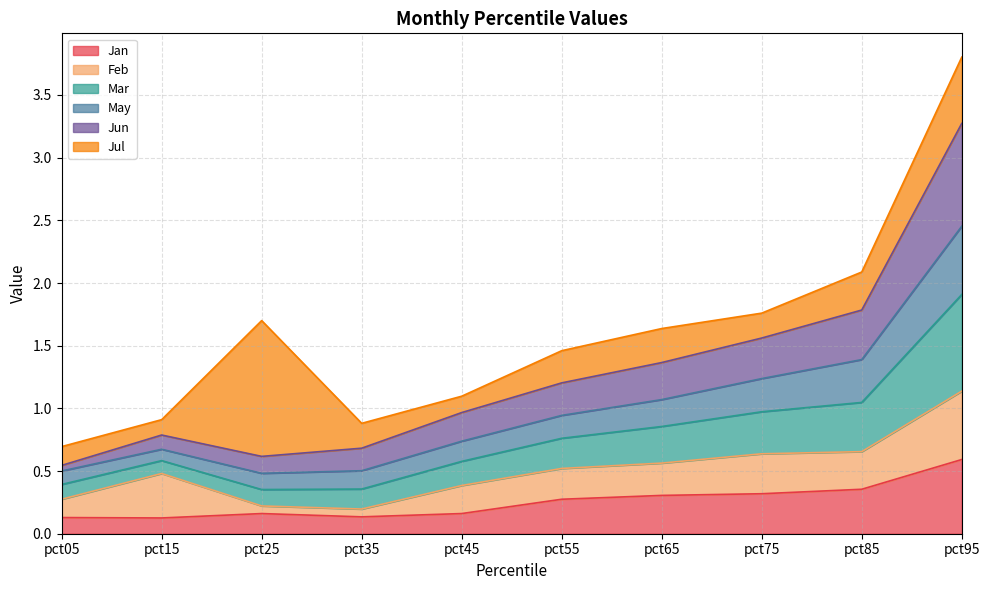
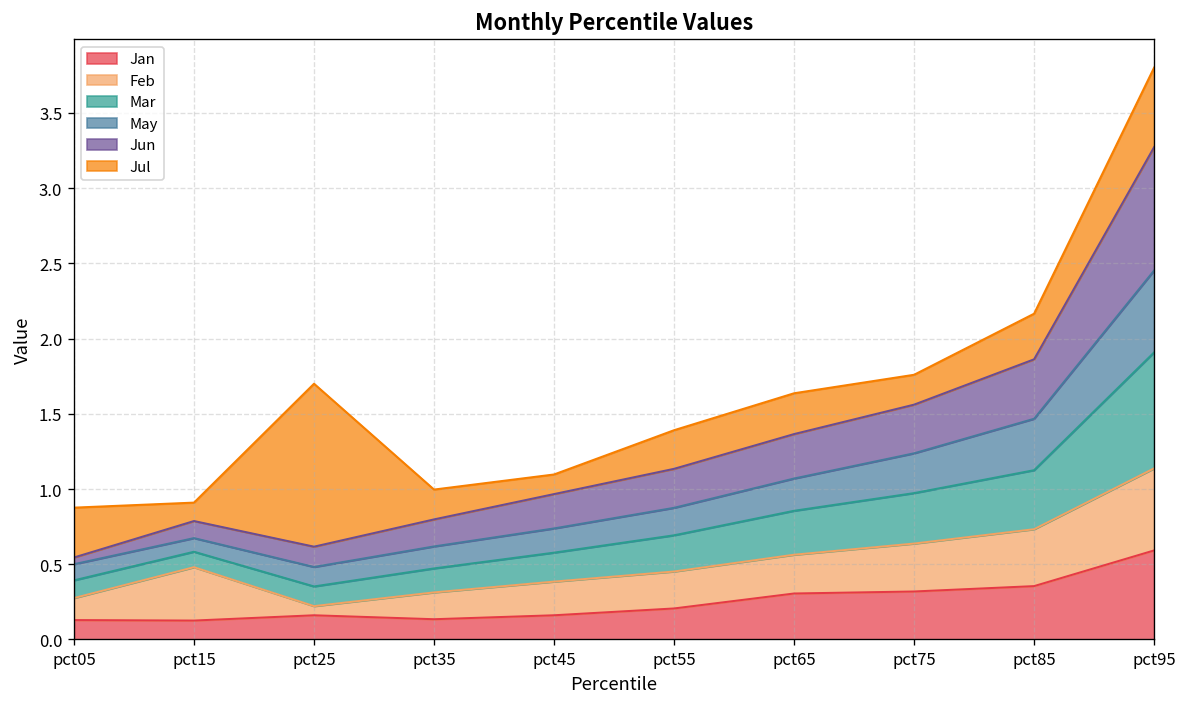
  {
    "Jan": {
      "pct05": 0.13,
      "pct15": 0.13,
      "pct25": 0.16,
      "pct35": 0.13,
      "pct45": 0.16,
-     "pct55": 0.28,
+     "pct55": 0.21,
      "pct65": 0.31,
      "pct75": 0.32,
      "pct85": 0.35,
      "pct95": 0.59
    },
    "Feb": {
      "pct05": 0.15,
      "pct15": 0.35,
      "pct25": 0.06,
-     "pct35": 0.06,
+     "pct35": 0.18,
      "pct45": 0.22,
      "pct55": 0.25,
      "pct65": 0.26,
      "pct75": 0.32,
-     "pct85": 0.30,
+     "pct85": 0.38,
      "pct95": 0.55
    },
    "Jun": {
      "pct05": 0.04,
      "pct15": 0.11,
      "pct25": 0.14,
      "pct35": 0.18,
      "pct45": 0.23,
      "pct55": 0.26,
      "pct65": 0.30,
      "pct75": 0.32,
      "pct85": 0.40,
      "pct95": 0.82
    },
    "Jul": {
-     "pct05": 0.15,
+     "pct05": 0.33,
      "pct15": 0.12,
      "pct25": 1.08,
      "pct35": 0.20,
      "pct45": 0.13,
      "pct55": 0.26,
      "pct65": 0.27,
      "pct75": 0.20,
      "pct85": 0.30,
      "pct95": 0.53
    }
  }
